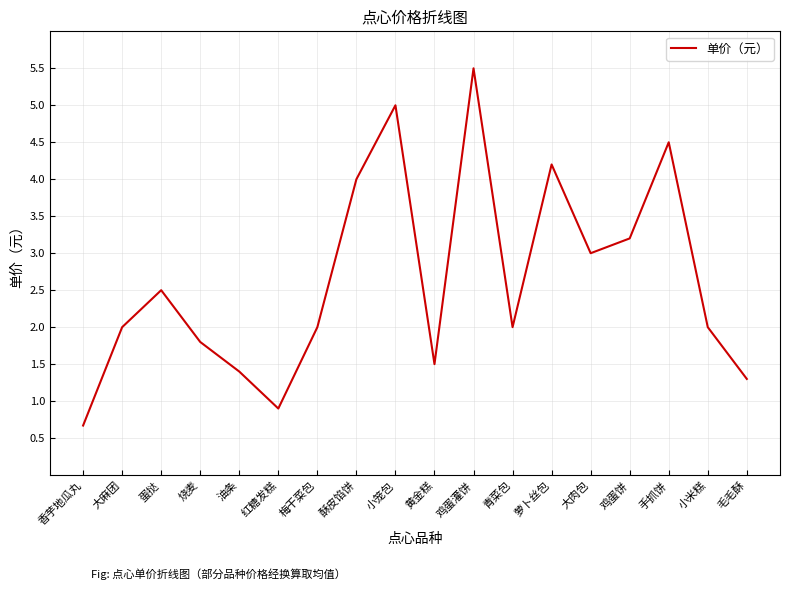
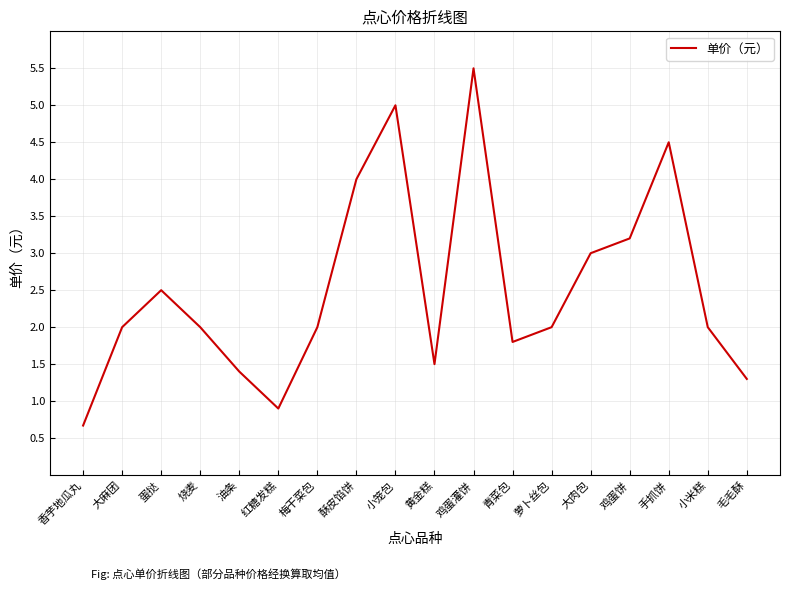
  {
    "香芋地瓜丸": 0.7,
    "大麻团": 2.0,
    "蛋挞": 2.5,
-   "烧麦": 1.8,
+   "烧麦": 2.0,
    "油条": 1.4,
    "红糖发糕": 0.9,
    "梅干菜包": 2.0,
    "酥皮馅饼": 4.0,
    "小笼包": 5.0,
    "黄金糕": 1.5,
    "鸡蛋灌饼": 5.5,
-   "青菜包": 2.0,
-   "萝卜丝包": 4.2,
+   "青菜包": 1.8,
+   "萝卜丝包": 2.0,
    "大肉包": 3.0,
    "鸡蛋饼": 3.2,
    "手抓饼": 4.5,
    "小米糕": 2.0,
    "毛毛酥": 1.3
  }
